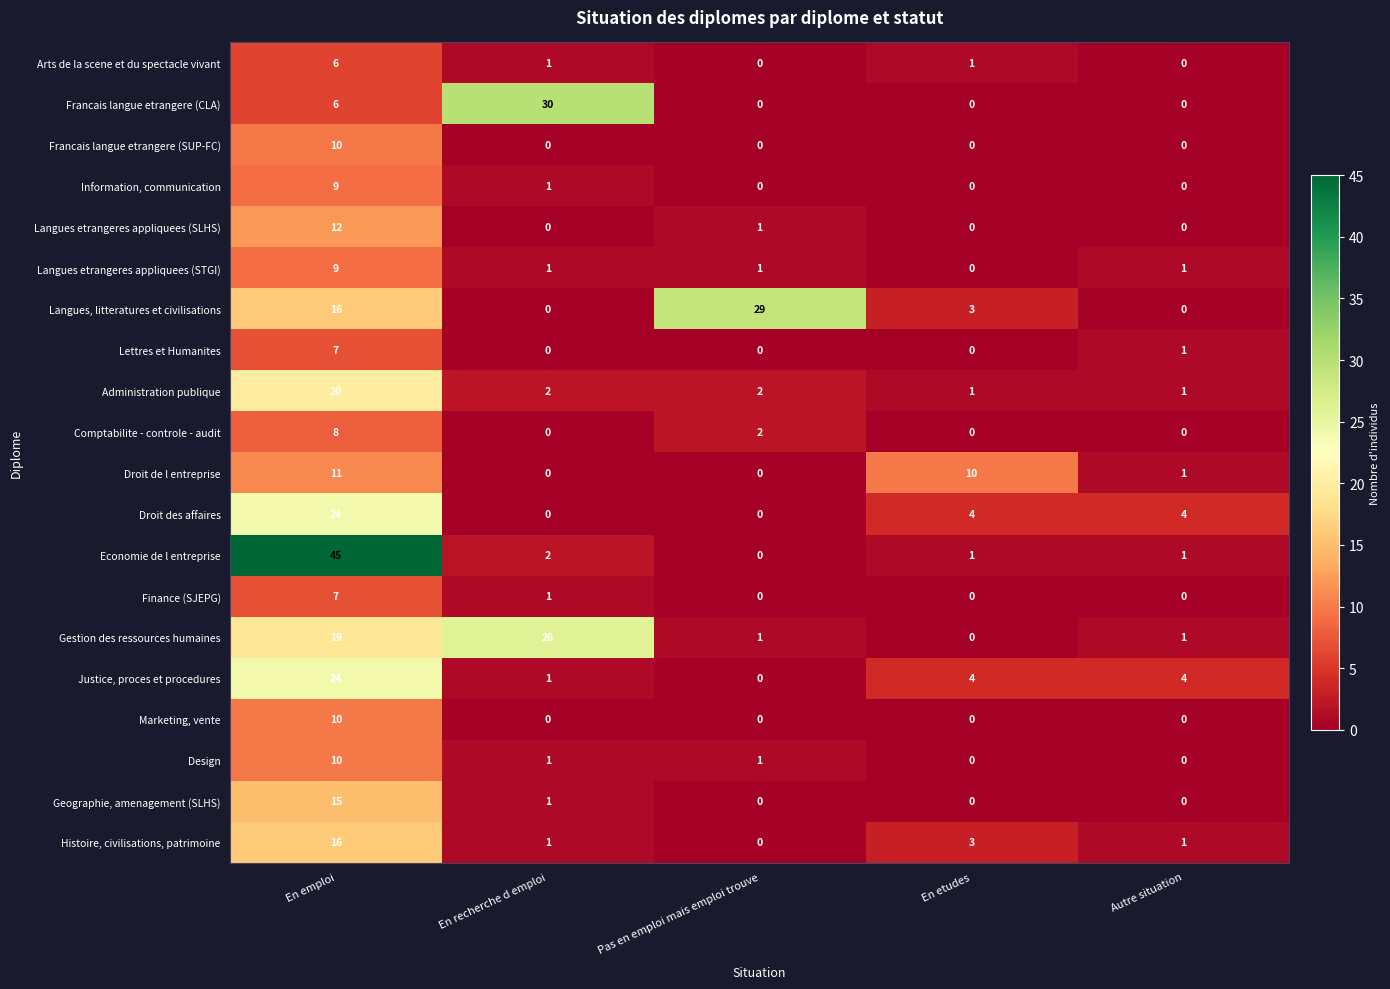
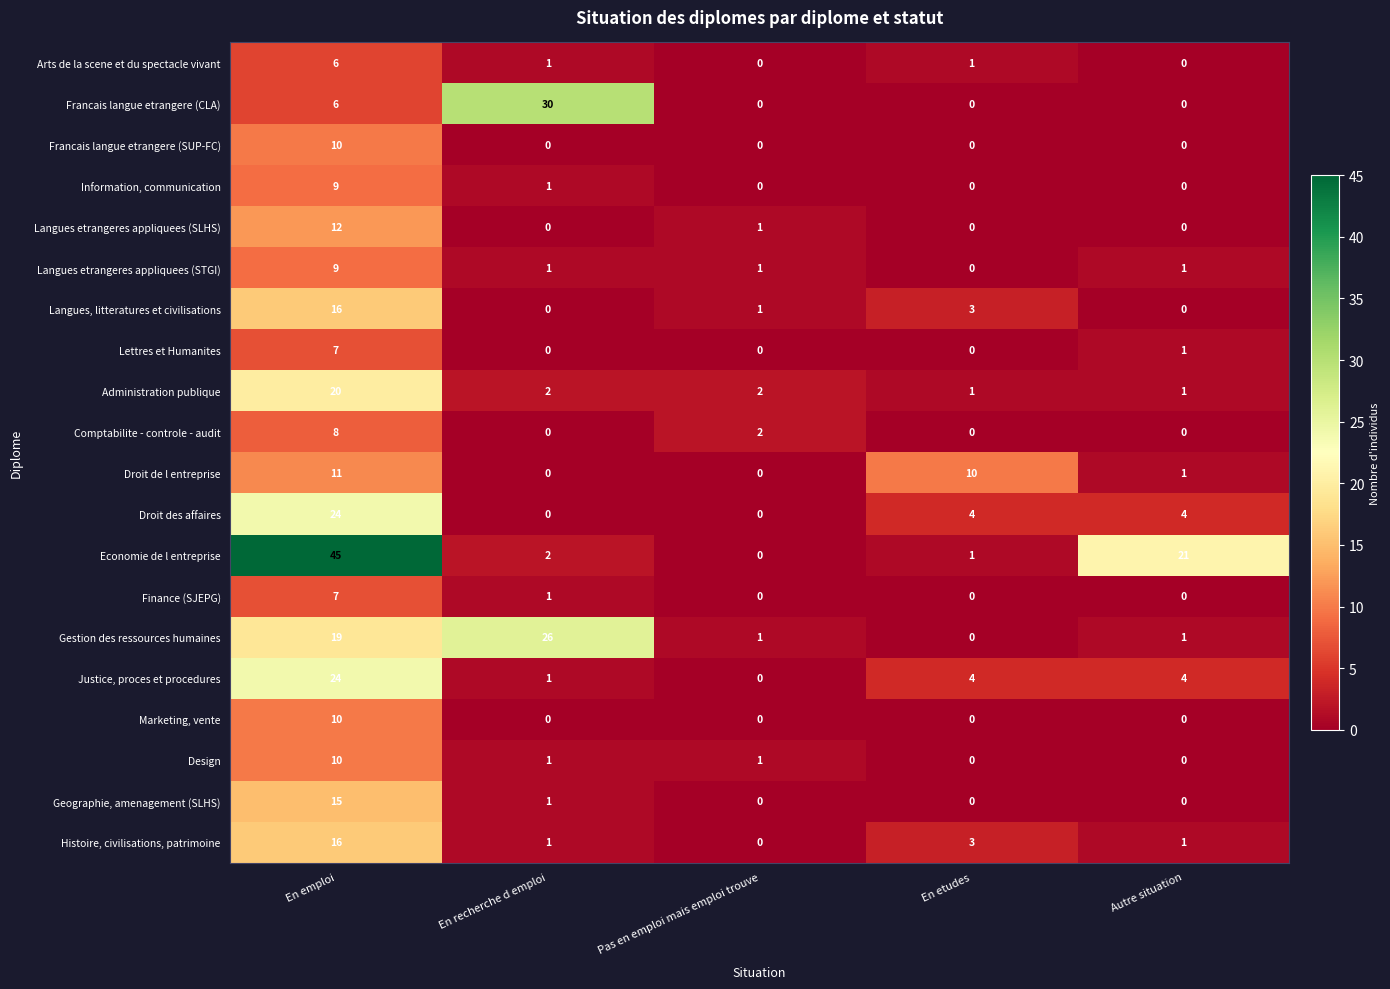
  {
    "Arts de la scene et du spectacle vivant": {
      "En emploi": 6,
      "En recherche d emploi": 1,
      "Pas en emploi mais emploi trouve": 0,
      "En etudes": 1,
      "Autre situation": 0
    },
    "Francais langue etrangere (CLA)": {
      "En emploi": 6,
      "En recherche d emploi": 30,
      "Pas en emploi mais emploi trouve": 0,
      "En etudes": 0,
      "Autre situation": 0
    },
    "Francais langue etrangere (SUP-FC)": {
      "En emploi": 10,
      "En recherche d emploi": 0,
      "Pas en emploi mais emploi trouve": 0,
      "En etudes": 0,
      "Autre situation": 0
    },
    "Information, communication": {
      "En emploi": 9,
      "En recherche d emploi": 1,
      "Pas en emploi mais emploi trouve": 0,
      "En etudes": 0,
      "Autre situation": 0
    },
    "Langues etrangeres appliquees (SLHS)": {
      "En emploi": 12,
      "En recherche d emploi": 0,
      "Pas en emploi mais emploi trouve": 1,
      "En etudes": 0,
      "Autre situation": 0
    },
    "Langues etrangeres appliquees (STGI)": {
      "En emploi": 9,
      "En recherche d emploi": 1,
      "Pas en emploi mais emploi trouve": 1,
      "En etudes": 0,
      "Autre situation": 1
    },
    "Langues, litteratures et civilisations": {
      "En emploi": 16,
      "En recherche d emploi": 0,
-     "Pas en emploi mais emploi trouve": 29,
+     "Pas en emploi mais emploi trouve": 1,
      "En etudes": 3,
      "Autre situation": 0
    },
    "Lettres et Humanites": {
      "En emploi": 7,
      "En recherche d emploi": 0,
      "Pas en emploi mais emploi trouve": 0,
      "En etudes": 0,
      "Autre situation": 1
    },
    "Administration publique": {
      "En emploi": 20,
      "En recherche d emploi": 2,
      "Pas en emploi mais emploi trouve": 2,
      "En etudes": 1,
      "Autre situation": 1
    },
    "Comptabilite - controle - audit": {
      "En emploi": 8,
      "En recherche d emploi": 0,
      "Pas en emploi mais emploi trouve": 2,
      "En etudes": 0,
      "Autre situation": 0
    },
    "Droit de l entreprise": {
      "En emploi": 11,
      "En recherche d emploi": 0,
      "Pas en emploi mais emploi trouve": 0,
      "En etudes": 10,
      "Autre situation": 1
    },
    "Droit des affaires": {
      "En emploi": 24,
      "En recherche d emploi": 0,
      "Pas en emploi mais emploi trouve": 0,
      "En etudes": 4,
      "Autre situation": 4
    },
    "Economie de l entreprise": {
      "En emploi": 45,
      "En recherche d emploi": 2,
      "Pas en emploi mais emploi trouve": 0,
      "En etudes": 1,
-     "Autre situation": 1
+     "Autre situation": 21
    },
    "Finance (SJEPG)": {
      "En emploi": 7,
      "En recherche d emploi": 1,
      "Pas en emploi mais emploi trouve": 0,
      "En etudes": 0,
      "Autre situation": 0
    },
    "Gestion des ressources humaines": {
      "En emploi": 19,
      "En recherche d emploi": 26,
      "Pas en emploi mais emploi trouve": 1,
      "En etudes": 0,
      "Autre situation": 1
    },
    "Justice, proces et procedures": {
      "En emploi": 24,
      "En recherche d emploi": 1,
      "Pas en emploi mais emploi trouve": 0,
      "En etudes": 4,
      "Autre situation": 4
    },
    "Marketing, vente": {
      "En emploi": 10,
      "En recherche d emploi": 0,
      "Pas en emploi mais emploi trouve": 0,
      "En etudes": 0,
      "Autre situation": 0
    },
    "Design": {
      "En emploi": 10,
      "En recherche d emploi": 1,
      "Pas en emploi mais emploi trouve": 1,
      "En etudes": 0,
      "Autre situation": 0
    },
    "Geographie, amenagement (SLHS)": {
      "En emploi": 15,
      "En recherche d emploi": 1,
      "Pas en emploi mais emploi trouve": 0,
      "En etudes": 0,
      "Autre situation": 0
    },
    "Histoire, civilisations, patrimoine": {
      "En emploi": 16,
      "En recherche d emploi": 1,
      "Pas en emploi mais emploi trouve": 0,
      "En etudes": 3,
      "Autre situation": 1
    }
  }
